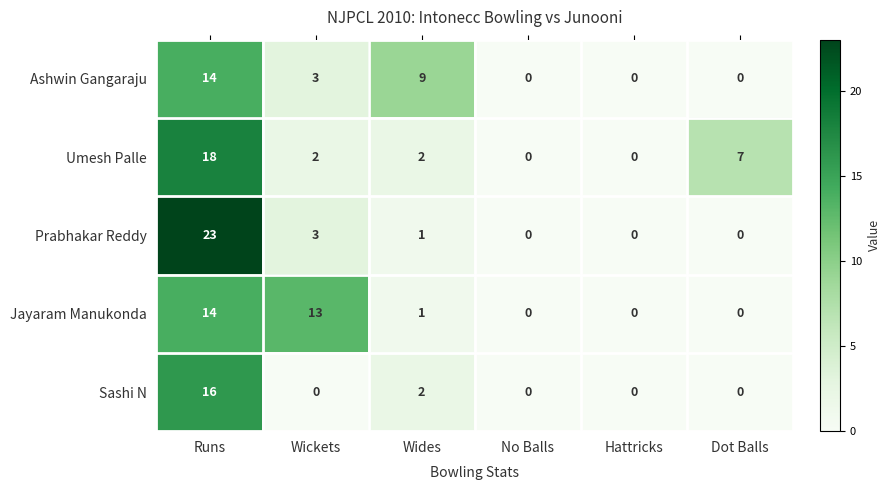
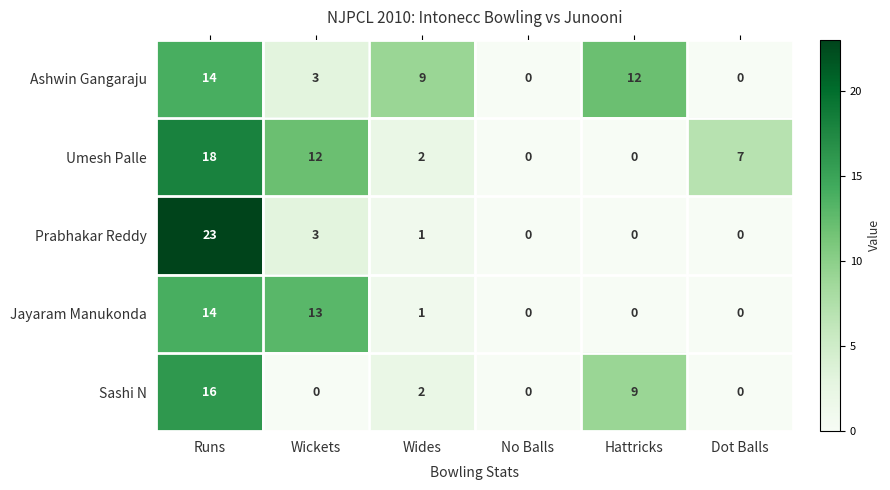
  {
    "Ashwin Gangaraju": {
      "Runs": 14,
      "Wickets": 3,
      "Wides": 9,
      "No Balls": 0,
-     "Hattricks": 0,
+     "Hattricks": 12,
      "Dot Balls": 0
    },
    "Umesh Palle": {
      "Runs": 18,
-     "Wickets": 2,
+     "Wickets": 12,
      "Wides": 2,
      "No Balls": 0,
      "Hattricks": 0,
      "Dot Balls": 7
    },
    "Prabhakar Reddy": {
      "Runs": 23,
      "Wickets": 3,
      "Wides": 1,
      "No Balls": 0,
      "Hattricks": 0,
      "Dot Balls": 0
    },
    "Jayaram Manukonda": {
      "Runs": 14,
      "Wickets": 13,
      "Wides": 1,
      "No Balls": 0,
      "Hattricks": 0,
      "Dot Balls": 0
    },
    "Sashi N": {
      "Runs": 16,
      "Wickets": 0,
      "Wides": 2,
      "No Balls": 0,
-     "Hattricks": 0,
+     "Hattricks": 9,
      "Dot Balls": 0
    }
  }
